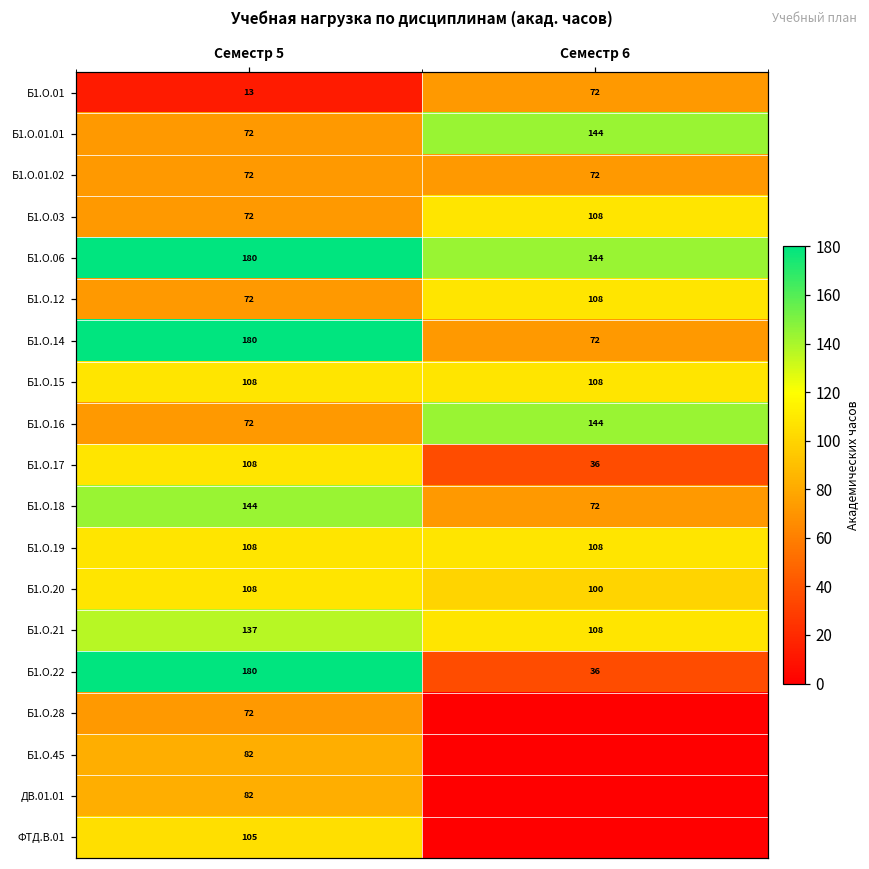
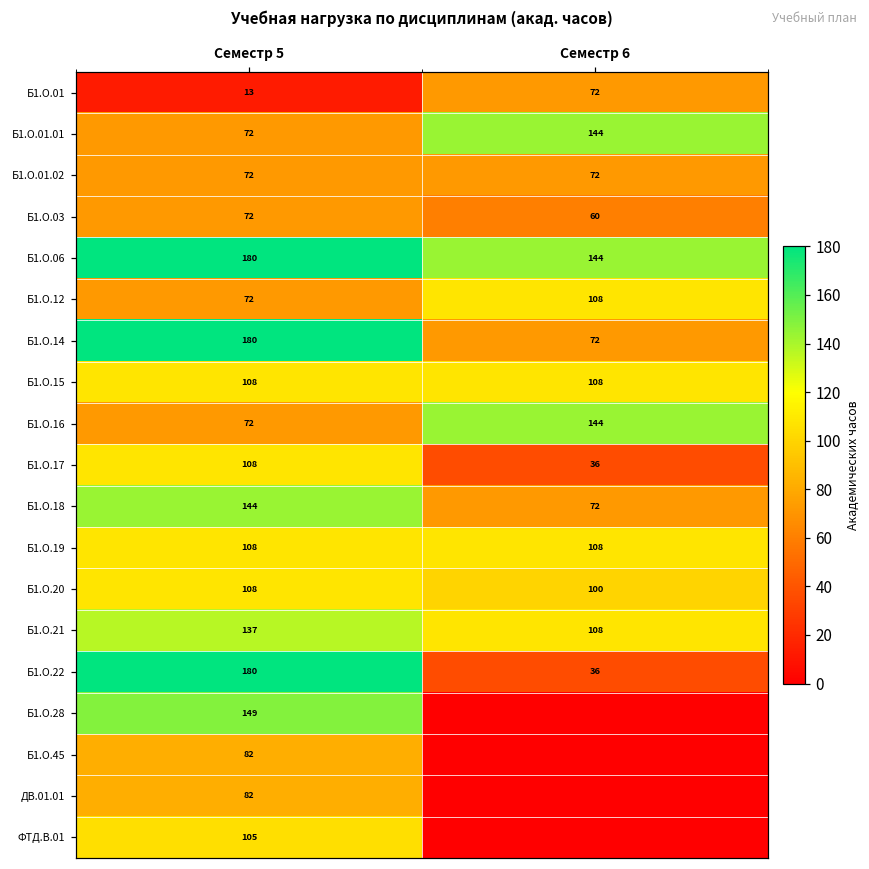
  {
    "Б1.О.01": {
      "Семестр 5": 13,
      "Семестр 6": 72
    },
    "Б1.О.01.01": {
      "Семестр 5": 72,
      "Семестр 6": 144
    },
    "Б1.О.01.02": {
      "Семестр 5": 72,
      "Семестр 6": 72
    },
    "Б1.О.03": {
      "Семестр 5": 72,
-     "Семестр 6": 108
+     "Семестр 6": 60
    },
    "Б1.О.06": {
      "Семестр 5": 180,
      "Семестр 6": 144
    },
    "Б1.О.12": {
      "Семестр 5": 72,
      "Семестр 6": 108
    },
    "Б1.О.14": {
      "Семестр 5": 180,
      "Семестр 6": 72
    },
    "Б1.О.15": {
      "Семестр 5": 108,
      "Семестр 6": 108
    },
    "Б1.О.16": {
      "Семестр 5": 72,
      "Семестр 6": 144
    },
    "Б1.О.17": {
      "Семестр 5": 108,
      "Семестр 6": 36
    },
    "Б1.О.18": {
      "Семестр 5": 144,
      "Семестр 6": 72
    },
    "Б1.О.19": {
      "Семестр 5": 108,
      "Семестр 6": 108
    },
    "Б1.О.20": {
      "Семестр 5": 108,
      "Семестр 6": 100
    },
    "Б1.О.21": {
      "Семестр 5": 137,
      "Семестр 6": 108
    },
    "Б1.О.22": {
      "Семестр 5": 180,
      "Семестр 6": 36
    },
    "Б1.О.28": {
-     "Семестр 5": 72
+     "Семестр 5": 149
    },
    "Б1.О.45": {
      "Семестр 5": 82
    },
    "ДВ.01.01": {
      "Семестр 5": 82
    },
    "ФТД.В.01": {
      "Семестр 5": 105
    }
  }
